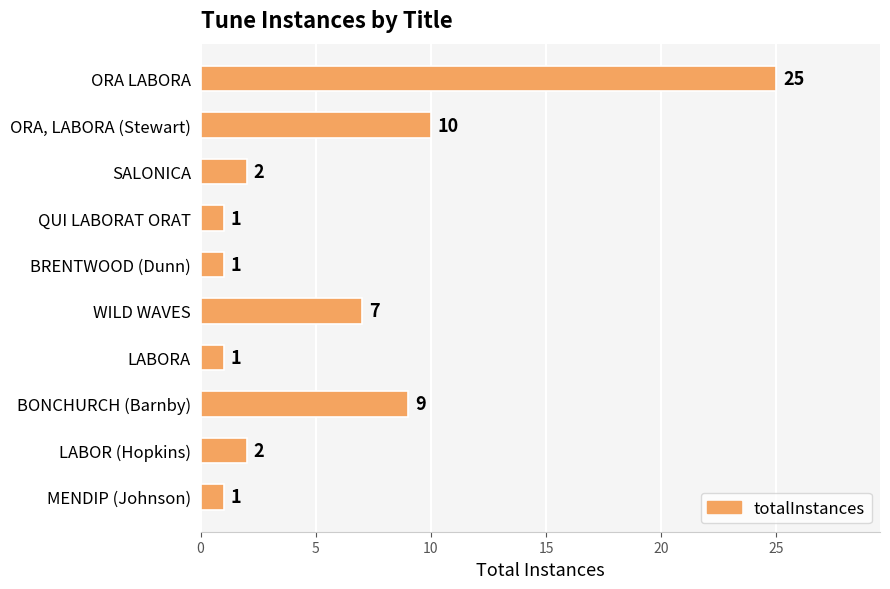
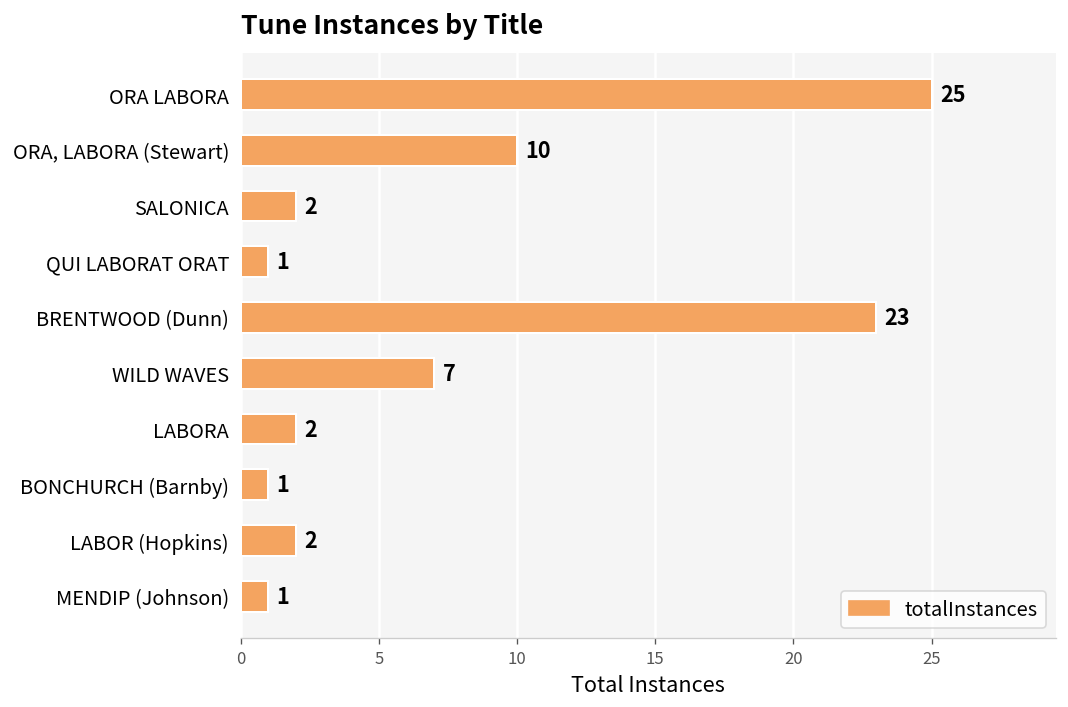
  {
    "ORA LABORA": 25,
    "ORA, LABORA (Stewart)": 10,
    "SALONICA": 2,
    "QUI LABORAT ORAT": 1,
-   "BRENTWOOD (Dunn)": 1,
+   "BRENTWOOD (Dunn)": 23,
    "WILD WAVES": 7,
-   "LABORA": 1,
-   "BONCHURCH (Barnby)": 9,
+   "LABORA": 2,
+   "BONCHURCH (Barnby)": 1,
    "LABOR (Hopkins)": 2,
    "MENDIP (Johnson)": 1
  }
